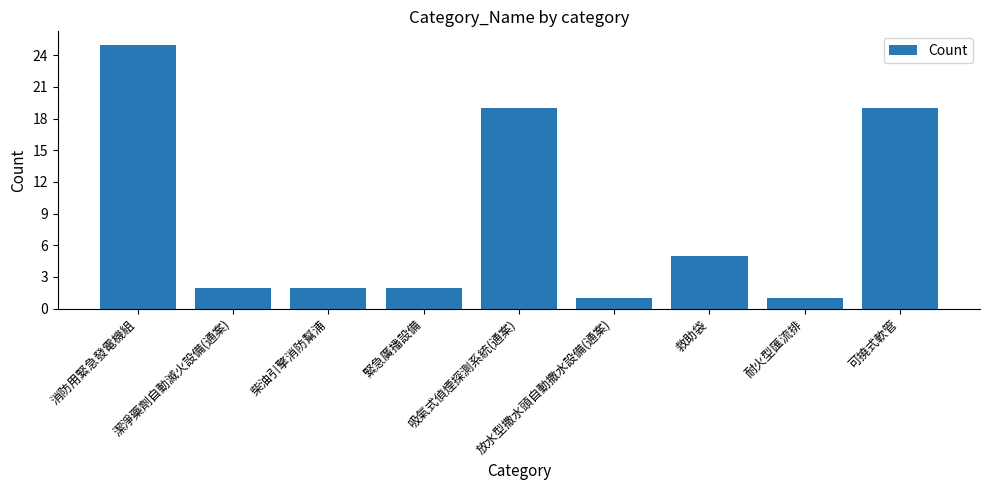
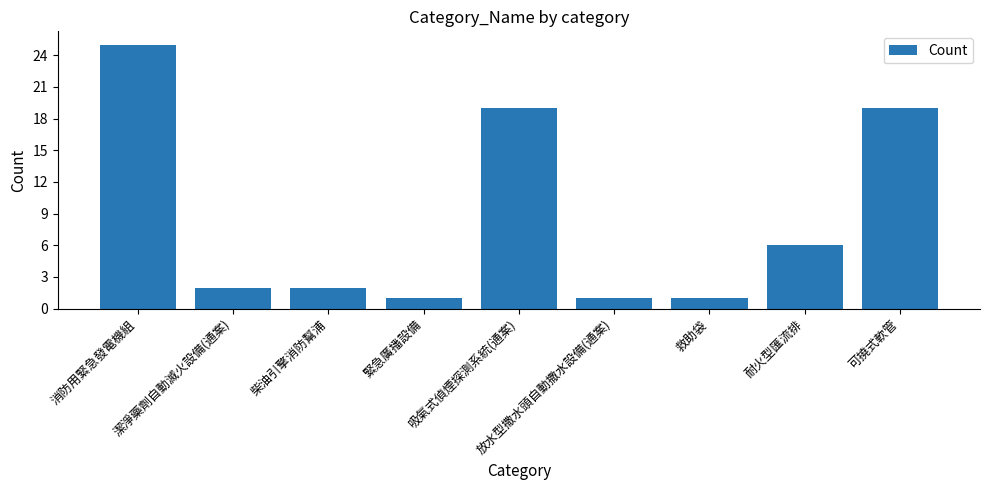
  {
    "消防用緊急發電機組": 25,
    "潔淨藥劑自動滅火設備(通案)": 2,
    "柴油引擎消防幫浦": 2,
-   "緊急廣播設備": 2,
+   "緊急廣播設備": 1,
    "吸氣式偵煙探測系統(通案)": 19,
    "放水型撒水頭自動撒水設備(通案)": 1,
-   "救助袋": 5,
-   "耐火型匯流排": 1,
+   "救助袋": 1,
+   "耐火型匯流排": 6,
    "可撓式軟管": 19
  }
